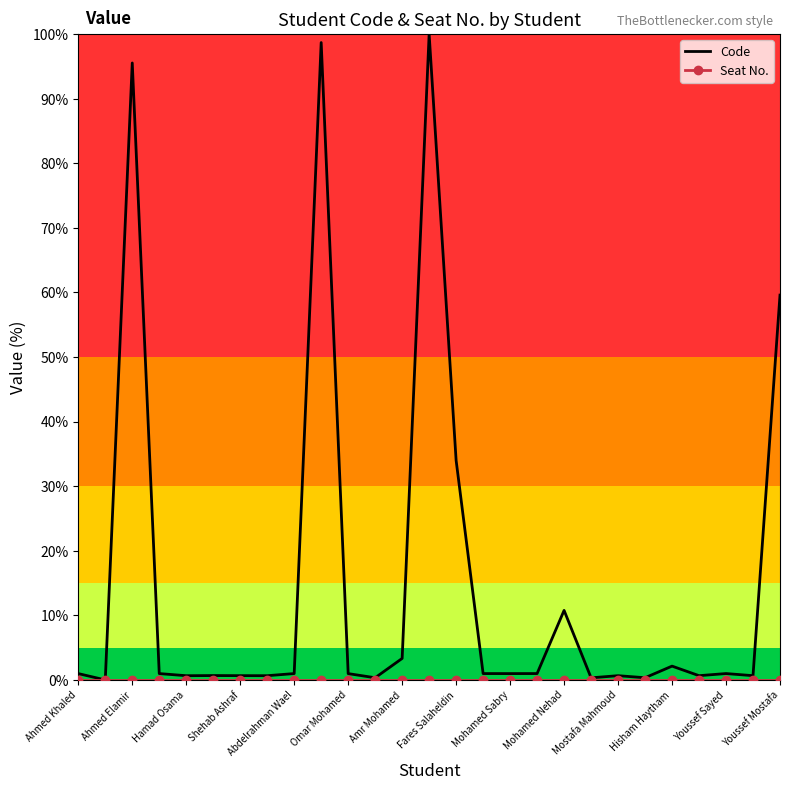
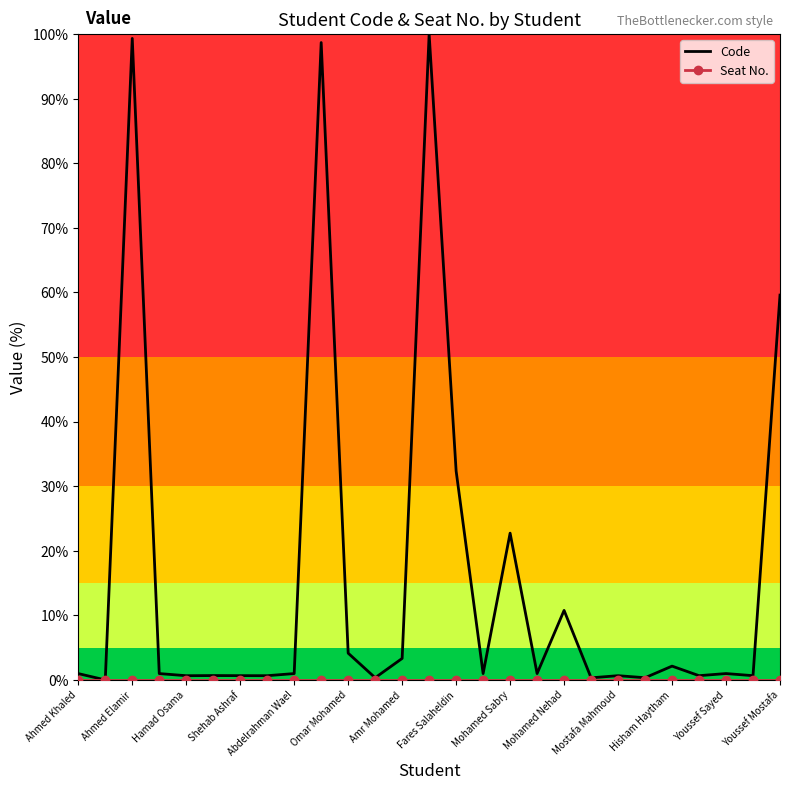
  {
    "Code": {
      "Ahmed Khaled": "1%",
-     "Ahmed Elamir": "96%",
+     "Ahmed Elamir": "99%",
      "Hamad Osama": "1%",
      "Shehab Ashraf": "1%",
      "Abdelrahman Wael": "1%",
-     "Omar Mohamed": "1%",
+     "Omar Mohamed": "4%",
      "Amr Mohamed": "3%",
-     "Fares Salaheldin": "34%",
-     "Mohamed Sabry": "1%",
+     "Fares Salaheldin": "32%",
+     "Mohamed Sabry": "23%",
      "Mohamed Nehad": "11%",
      "Mostafa Mahmoud": "1%",
      "Hisham Haytham": "2%",
      "Youssef Sayed": "1%",
      "Youssef Mostafa": "60%"
    },
    "Seat No.": {
      "Ahmed Khaled": "0%",
      "Ahmed Elamir": "0%",
      "Hamad Osama": "0%",
      "Shehab Ashraf": "0%",
      "Abdelrahman Wael": "0%",
      "Omar Mohamed": "0%",
      "Amr Mohamed": "0%",
      "Fares Salaheldin": "0%",
      "Mohamed Sabry": "0%",
      "Mohamed Nehad": "0%",
      "Mostafa Mahmoud": "0%",
      "Hisham Haytham": "0%",
      "Youssef Sayed": "0%",
      "Youssef Mostafa": "0%"
    }
  }
